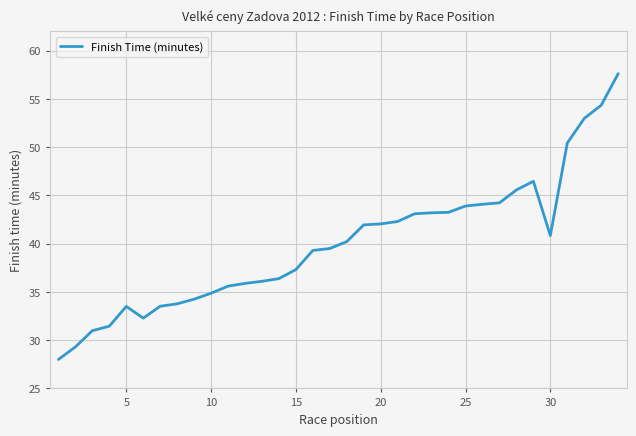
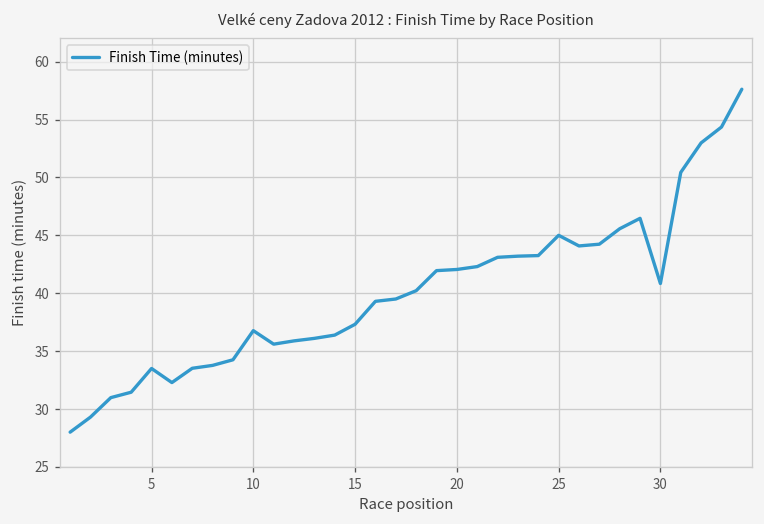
  {
    "5": 34,
-   "10": 35,
+   "10": 37,
    "15": 37,
    "20": 42,
-   "25": 44,
+   "25": 45,
    "30": 41
  }
